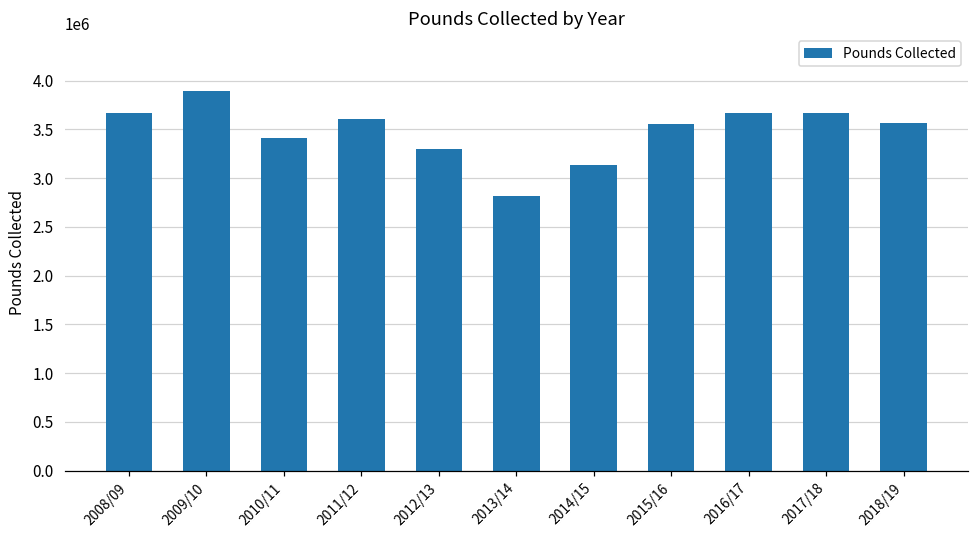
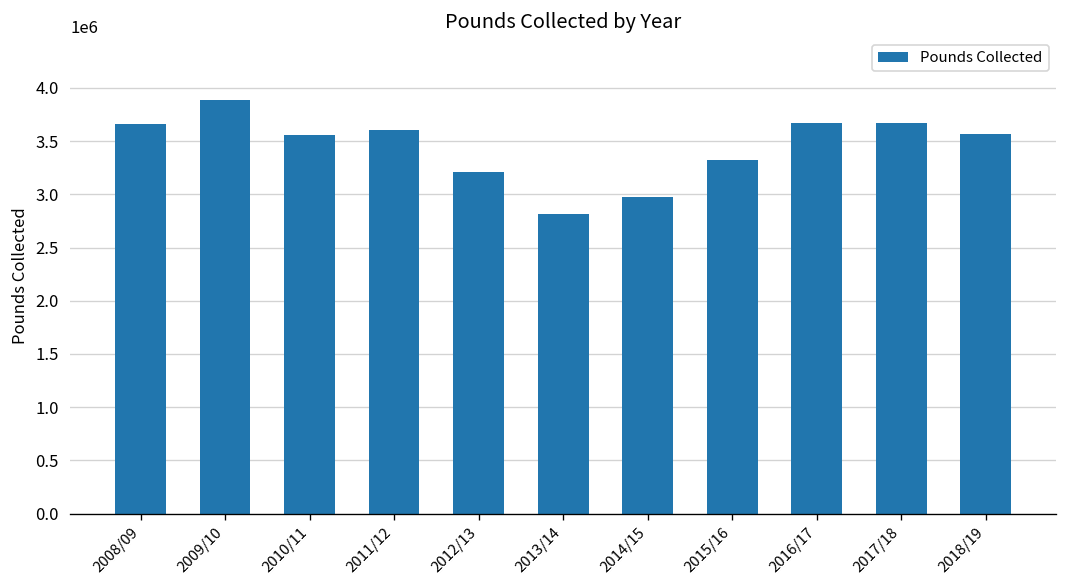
  {
    "2008/09": 3700000,
    "2009/10": 3900000,
-   "2010/11": 3400000,
+   "2010/11": 3600000,
    "2011/12": 3600000,
-   "2012/13": 3300000,
+   "2012/13": 3200000,
    "2013/14": 2800000,
-   "2014/15": 3100000,
-   "2015/16": 3600000,
+   "2014/15": 3000000,
+   "2015/16": 3300000,
    "2016/17": 3700000,
    "2017/18": 3700000,
    "2018/19": 3600000
  }
